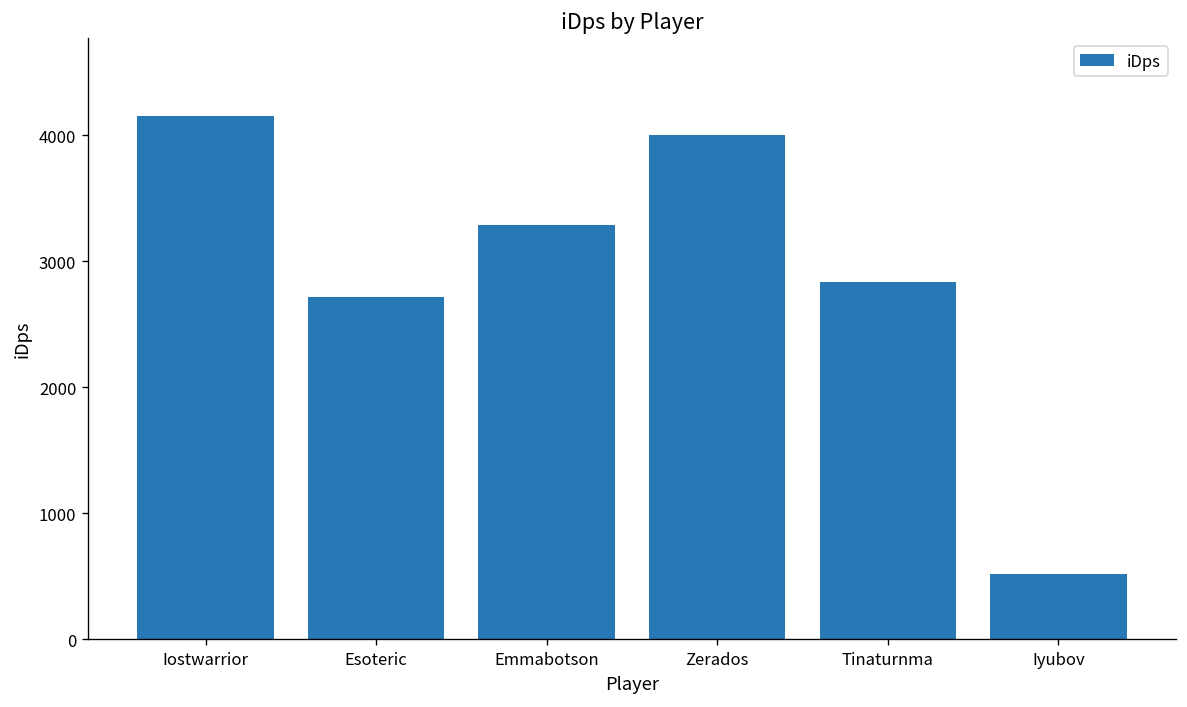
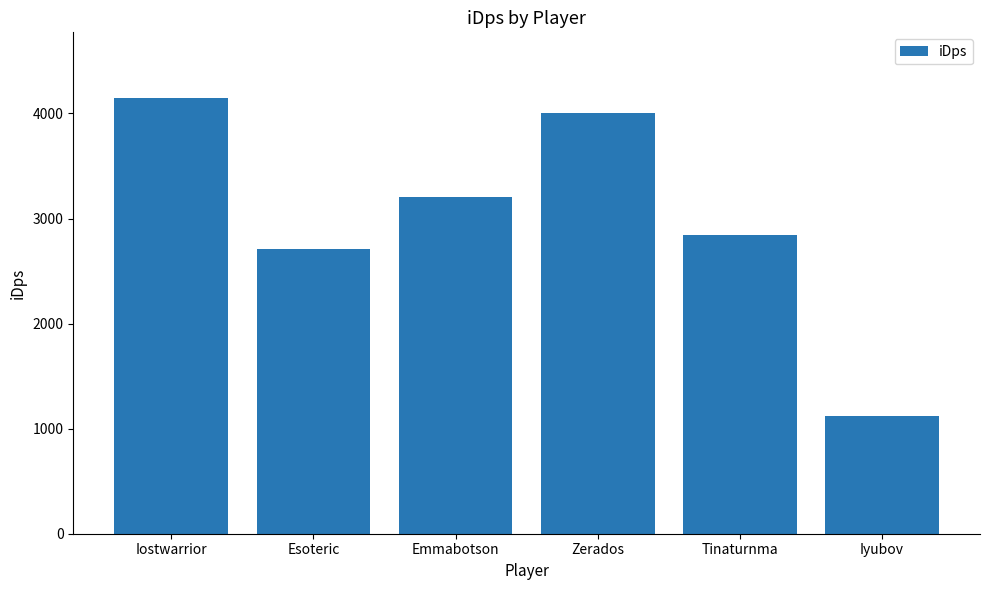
  {
    "Iostwarrior": 4150,
    "Esoteric": 2710,
-   "Emmabotson": 3290,
+   "Emmabotson": 3200,
    "Zerados": 4000,
    "Tinaturnma": 2840,
-   "Iyubov": 520
+   "Iyubov": 1120
  }
